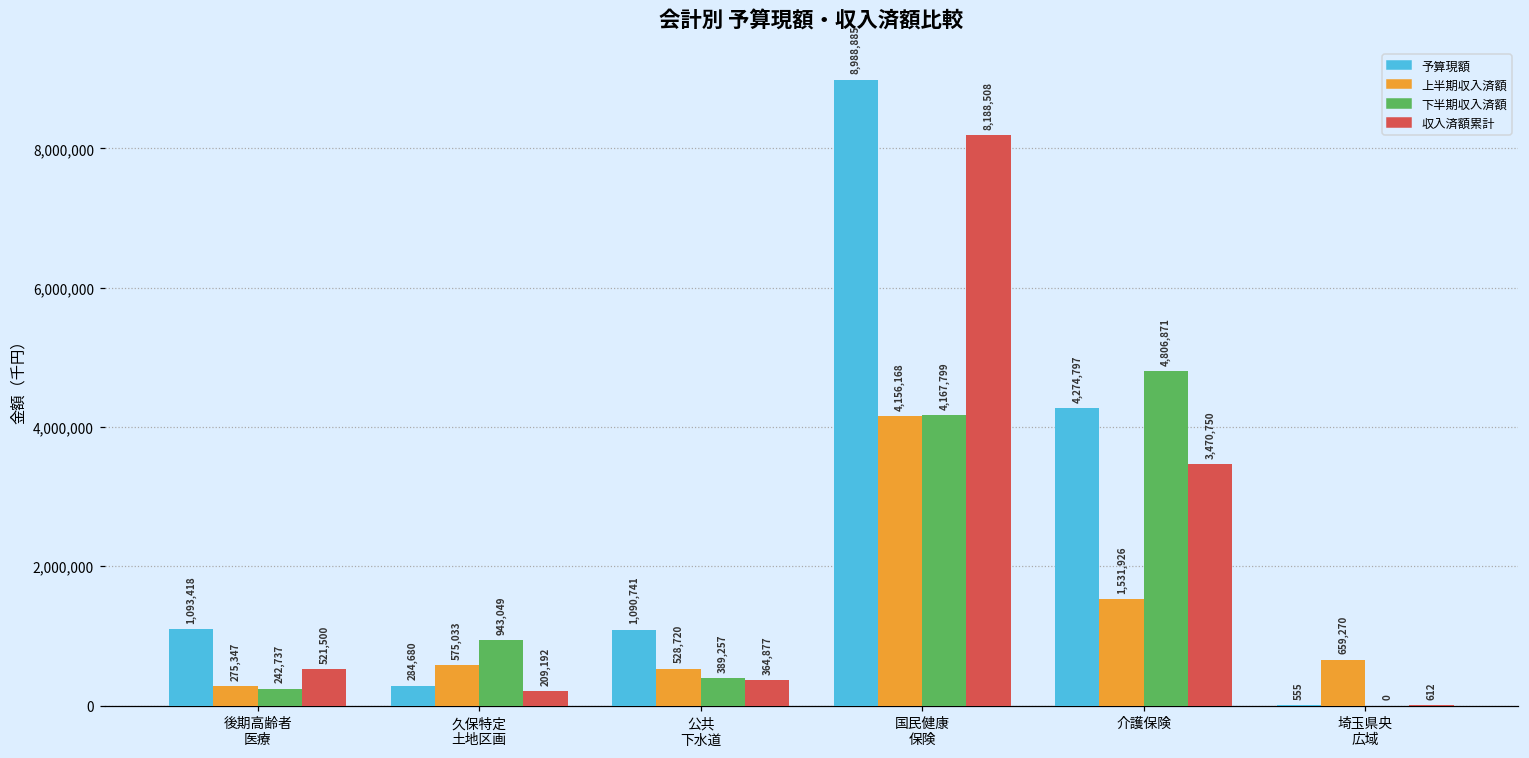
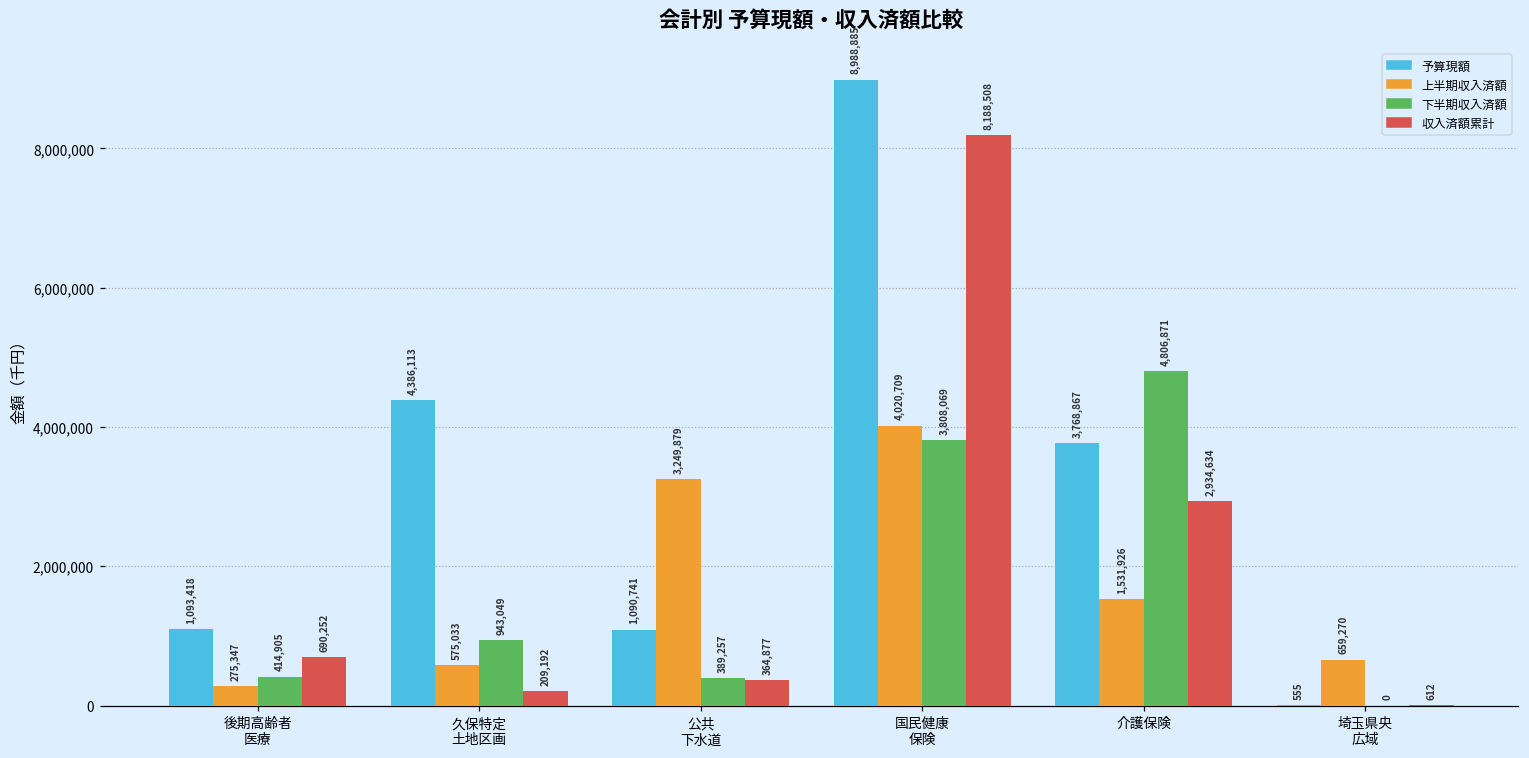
  {
    "予算現額": {
      "後期高齢者 医療": "1,093,418",
-     "久保特定 土地区画": "284,680",
+     "久保特定 土地区画": "4,386,113",
      "公共 下水道": "1,090,741",
      "国民健康 保険": "8,988,885",
-     "介護保険": "4,274,797",
+     "介護保険": "3,768,867",
      "埼玉県央 広域": "555"
    },
    "上半期収入済額": {
      "後期高齢者 医療": "275,347",
      "久保特定 土地区画": "575,033",
-     "公共 下水道": "528,720",
-     "国民健康 保険": "4,156,168",
+     "公共 下水道": "3,249,879",
+     "国民健康 保険": "4,020,709",
      "介護保険": "1,531,926",
      "埼玉県央 広域": "659,270"
    },
    "下半期収入済額": {
-     "後期高齢者 医療": "242,737",
+     "後期高齢者 医療": "414,905",
      "久保特定 土地区画": "943,049",
      "公共 下水道": "389,257",
-     "国民健康 保険": "4,167,799",
+     "国民健康 保険": "3,808,069",
      "介護保険": "4,806,871",
      "埼玉県央 広域": "0"
    },
    "収入済額累計": {
-     "後期高齢者 医療": "521,500",
+     "後期高齢者 医療": "690,252",
      "久保特定 土地区画": "209,192",
      "公共 下水道": "364,877",
      "国民健康 保険": "8,188,508",
-     "介護保険": "3,470,750",
+     "介護保険": "2,934,634",
      "埼玉県央 広域": "612"
    }
  }
